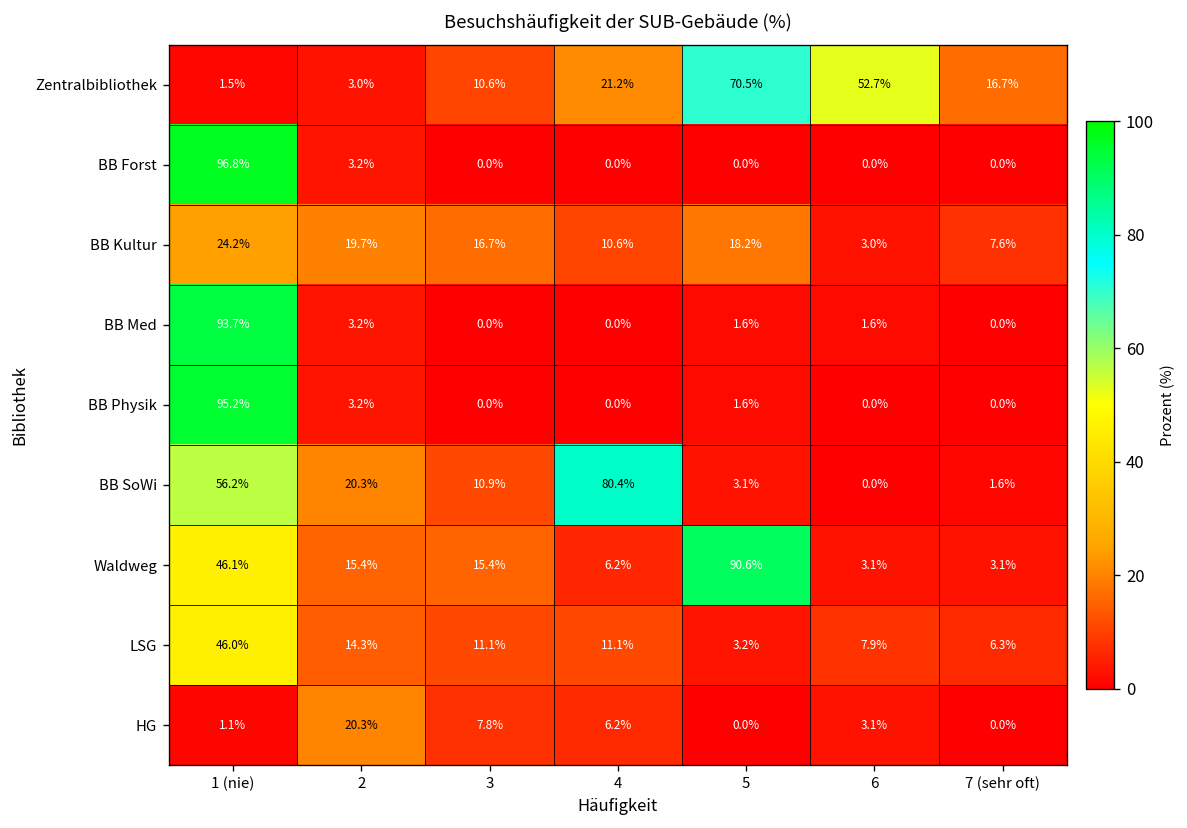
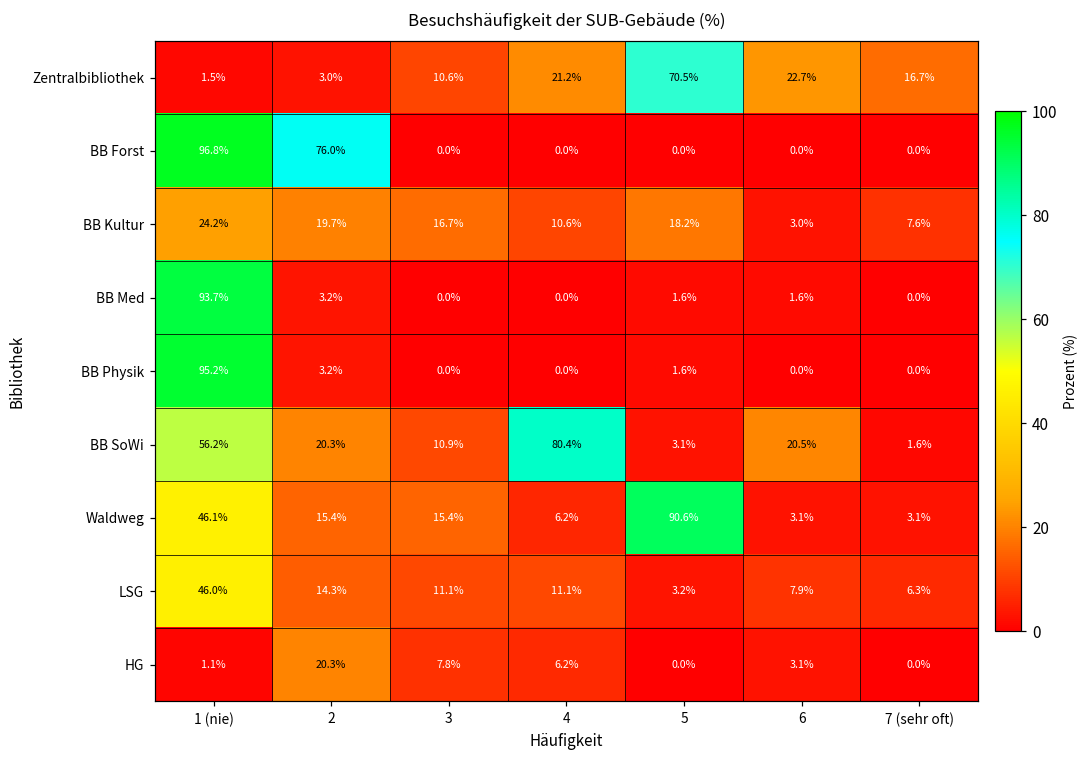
  {
    "Zentralbibliothek": {
      "1 (nie)": "1.5%",
      "2": "3.0%",
      "3": "10.6%",
      "4": "21.2%",
      "5": "70.5%",
-     "6": "52.7%",
+     "6": "22.7%",
      "7 (sehr oft)": "16.7%"
    },
    "BB Forst": {
      "1 (nie)": "96.8%",
-     "2": "3.2%",
+     "2": "76.0%",
      "3": "0.0%",
      "4": "0.0%",
      "5": "0.0%",
      "6": "0.0%",
      "7 (sehr oft)": "0.0%"
    },
    "BB Kultur": {
      "1 (nie)": "24.2%",
      "2": "19.7%",
      "3": "16.7%",
      "4": "10.6%",
      "5": "18.2%",
      "6": "3.0%",
      "7 (sehr oft)": "7.6%"
    },
    "BB Med": {
      "1 (nie)": "93.7%",
      "2": "3.2%",
      "3": "0.0%",
      "4": "0.0%",
      "5": "1.6%",
      "6": "1.6%",
      "7 (sehr oft)": "0.0%"
    },
    "BB Physik": {
      "1 (nie)": "95.2%",
      "2": "3.2%",
      "3": "0.0%",
      "4": "0.0%",
      "5": "1.6%",
      "6": "0.0%",
      "7 (sehr oft)": "0.0%"
    },
    "BB SoWi": {
      "1 (nie)": "56.2%",
      "2": "20.3%",
      "3": "10.9%",
      "4": "80.4%",
      "5": "3.1%",
-     "6": "0.0%",
+     "6": "20.5%",
      "7 (sehr oft)": "1.6%"
    },
    "Waldweg": {
      "1 (nie)": "46.1%",
      "2": "15.4%",
      "3": "15.4%",
      "4": "6.2%",
      "5": "90.6%",
      "6": "3.1%",
      "7 (sehr oft)": "3.1%"
    },
    "LSG": {
      "1 (nie)": "46.0%",
      "2": "14.3%",
      "3": "11.1%",
      "4": "11.1%",
      "5": "3.2%",
      "6": "7.9%",
      "7 (sehr oft)": "6.3%"
    },
    "HG": {
      "1 (nie)": "1.1%",
      "2": "20.3%",
      "3": "7.8%",
      "4": "6.2%",
      "5": "0.0%",
      "6": "3.1%",
      "7 (sehr oft)": "0.0%"
    }
  }
